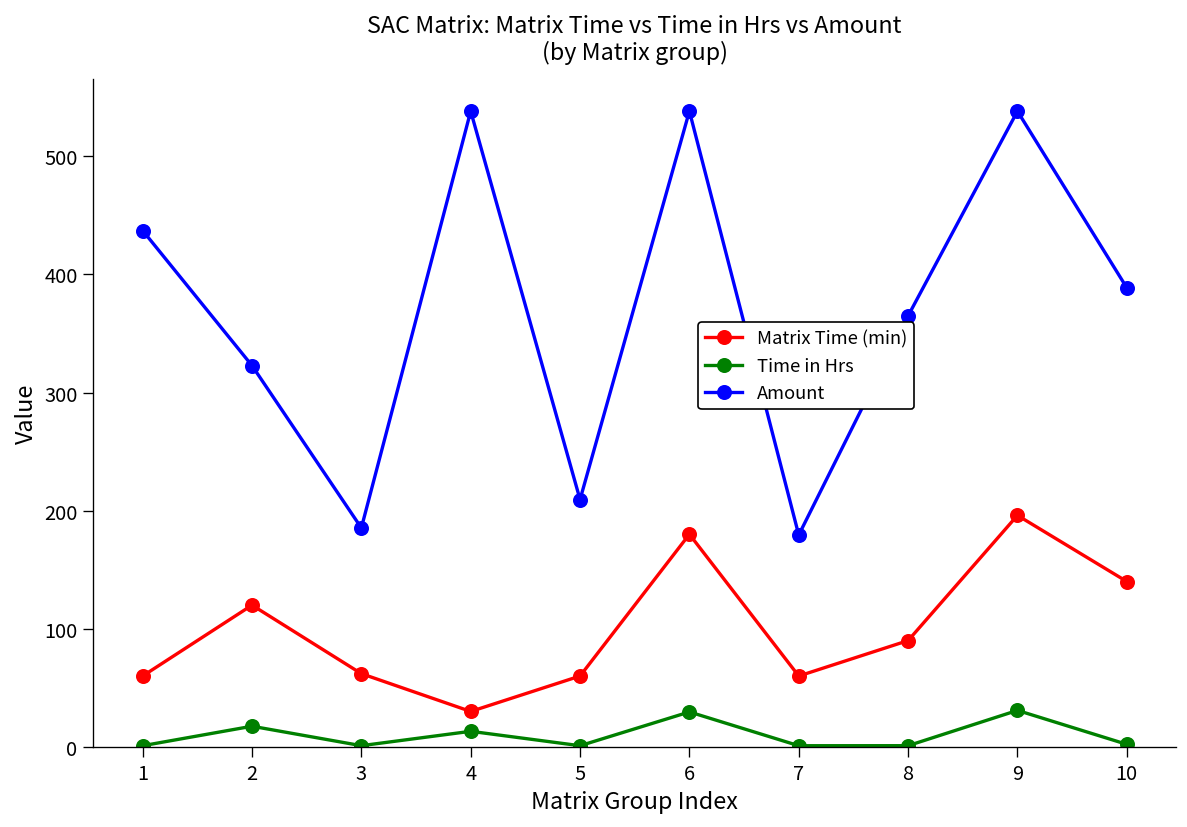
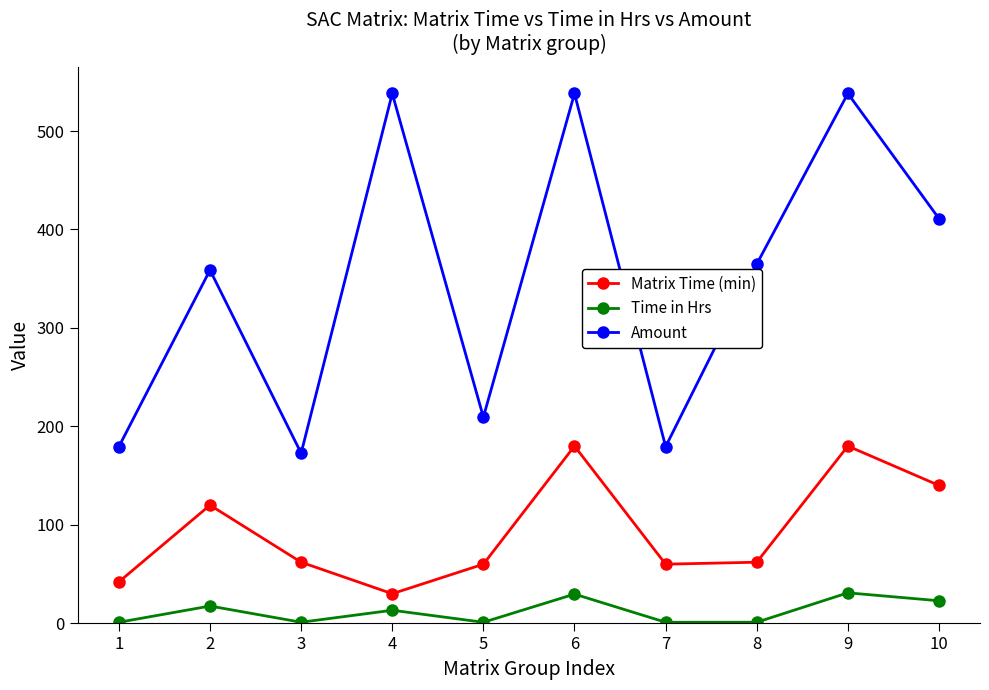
  {
    "Matrix Time (min)": {
-     "1": 60,
+     "1": 40,
      "2": 120,
      "3": 60,
      "4": 30,
      "5": 60,
      "6": 180,
      "7": 60,
-     "8": 90,
-     "9": 200,
+     "8": 60,
+     "9": 180,
      "10": 140
    },
    "Time in Hrs": {
      "1": 0,
      "2": 20,
      "3": 0,
      "4": 10,
      "5": 0,
      "6": 30,
      "7": 0,
      "8": 0,
      "9": 30,
-     "10": 0
+     "10": 20
    },
    "Amount": {
-     "1": 440,
-     "2": 320,
-     "3": 190,
+     "1": 180,
+     "2": 360,
+     "3": 170,
      "4": 540,
      "5": 210,
      "6": 540,
      "7": 180,
      "8": 360,
      "9": 540,
-     "10": 390
+     "10": 410
    }
  }
